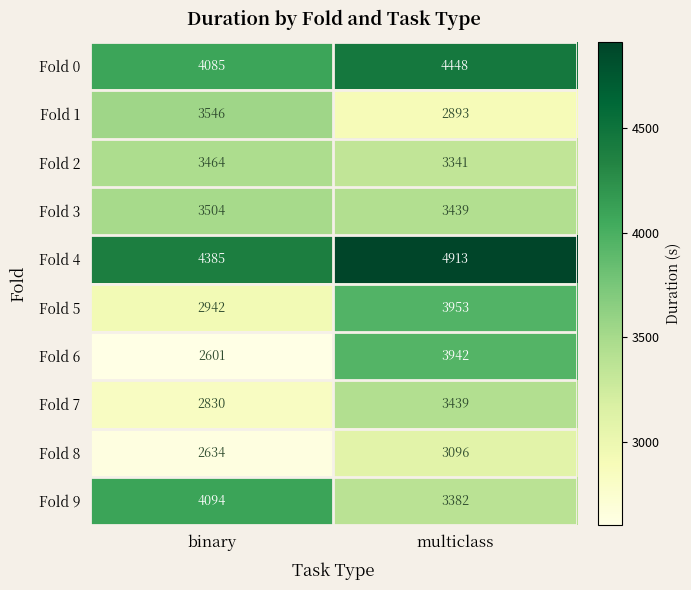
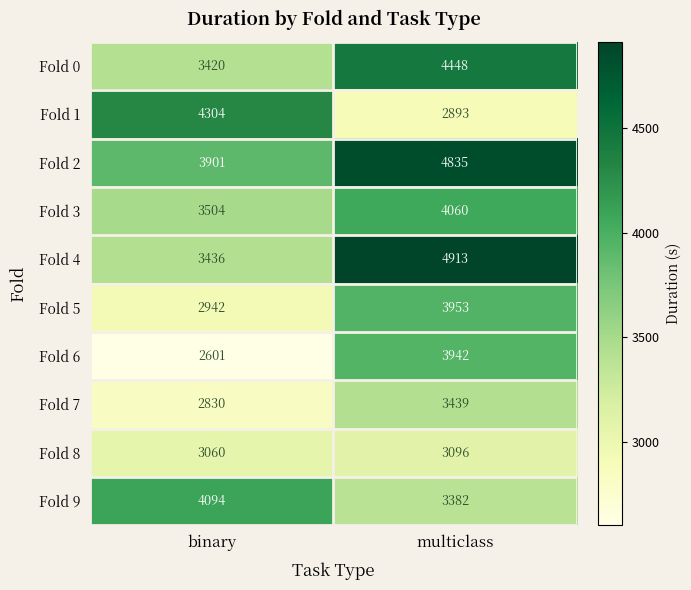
  {
    "Fold 0": {
-     "binary": 4085,
+     "binary": 3420,
      "multiclass": 4448
    },
    "Fold 1": {
-     "binary": 3546,
+     "binary": 4304,
      "multiclass": 2893
    },
    "Fold 2": {
-     "binary": 3464,
-     "multiclass": 3341
+     "binary": 3901,
+     "multiclass": 4835
    },
    "Fold 3": {
      "binary": 3504,
-     "multiclass": 3439
+     "multiclass": 4060
    },
    "Fold 4": {
-     "binary": 4385,
+     "binary": 3436,
      "multiclass": 4913
    },
    "Fold 5": {
      "binary": 2942,
      "multiclass": 3953
    },
    "Fold 6": {
      "binary": 2601,
      "multiclass": 3942
    },
    "Fold 7": {
      "binary": 2830,
      "multiclass": 3439
    },
    "Fold 8": {
-     "binary": 2634,
+     "binary": 3060,
      "multiclass": 3096
    },
    "Fold 9": {
      "binary": 4094,
      "multiclass": 3382
    }
  }
